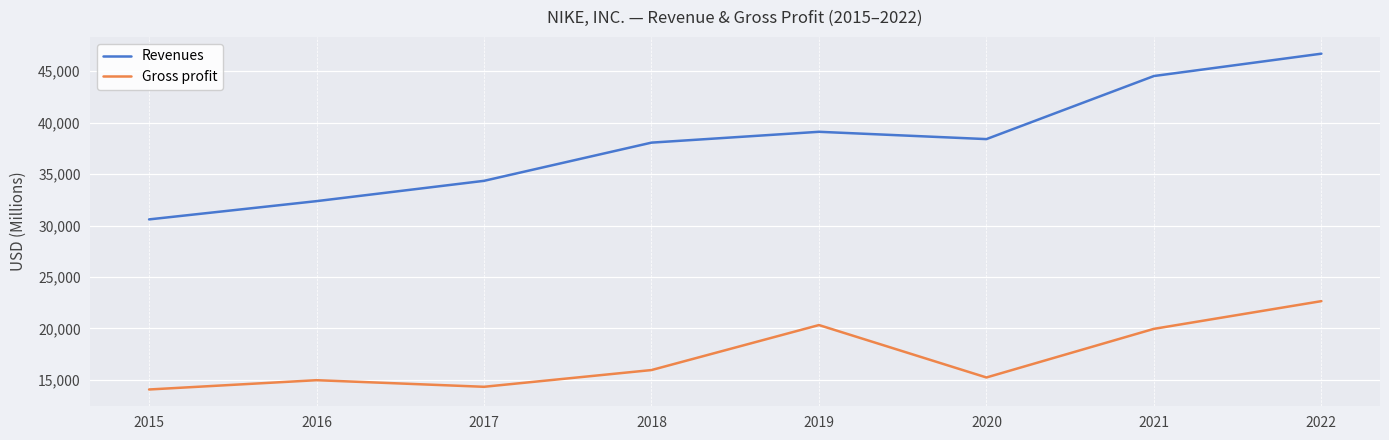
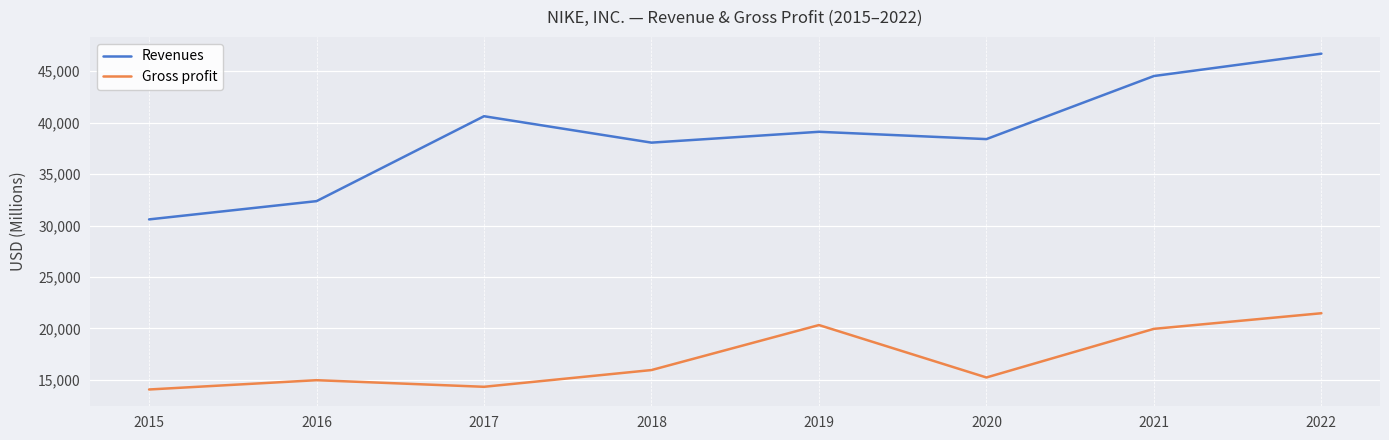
  {
    "Revenues": {
      "2015": "30,600",
      "2016": "32,400",
-     "2017": "34,400",
+     "2017": "40,600",
      "2018": "38,100",
      "2019": "39,100",
      "2020": "38,400",
      "2021": "44,500",
      "2022": "46,700"
    },
    "Gross profit": {
      "2015": "14,100",
      "2016": "15,000",
      "2017": "14,300",
      "2018": "16,000",
      "2019": "20,300",
      "2020": "15,200",
      "2021": "20,000",
-     "2022": "22,700"
+     "2022": "21,500"
    }
  }
